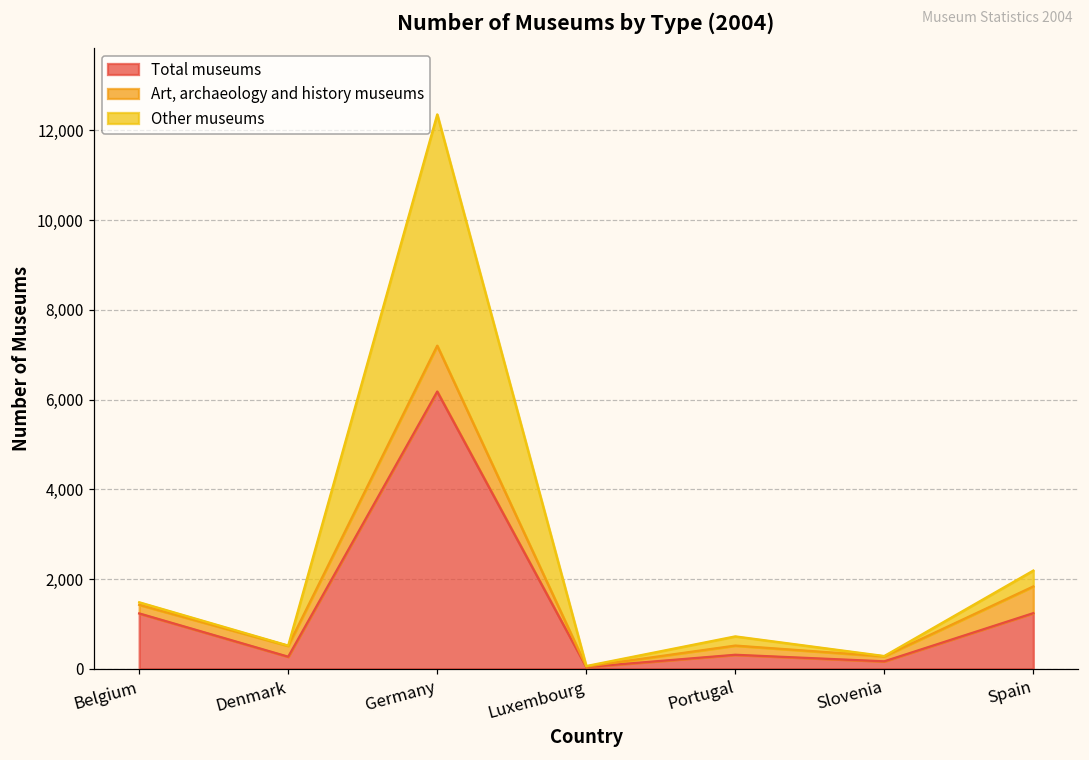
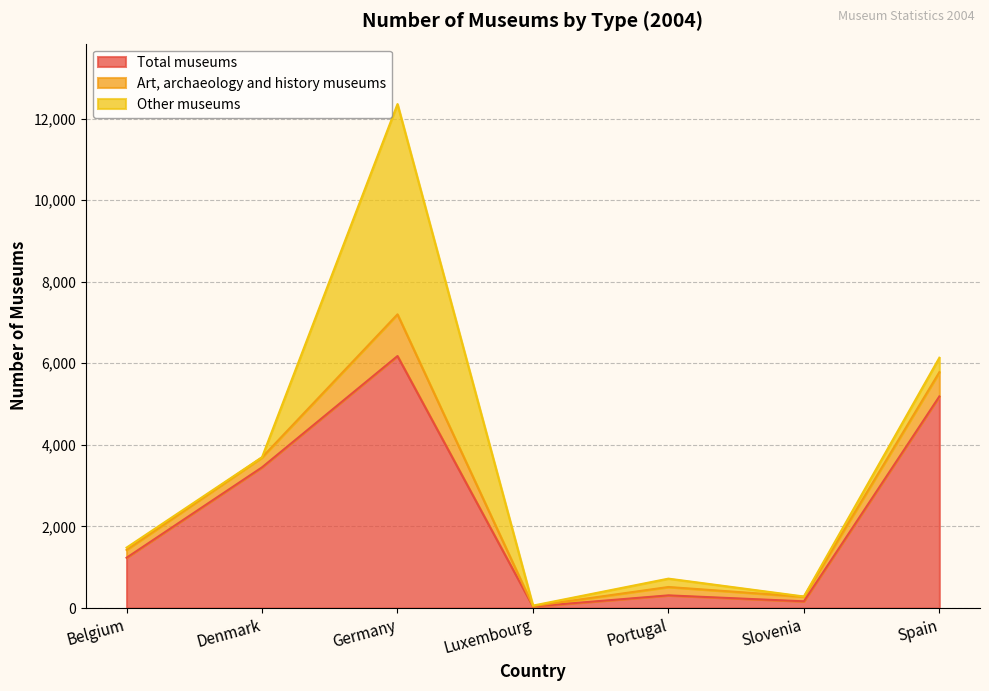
  {
    "Total museums": {
      "Belgium": "1,200",
-     "Denmark": "300",
+     "Denmark": "3,400",
      "Germany": "6,200",
      "Portugal": "300",
      "Slovenia": "200",
-     "Spain": "1,200"
+     "Spain": "5,200"
    }
  }
